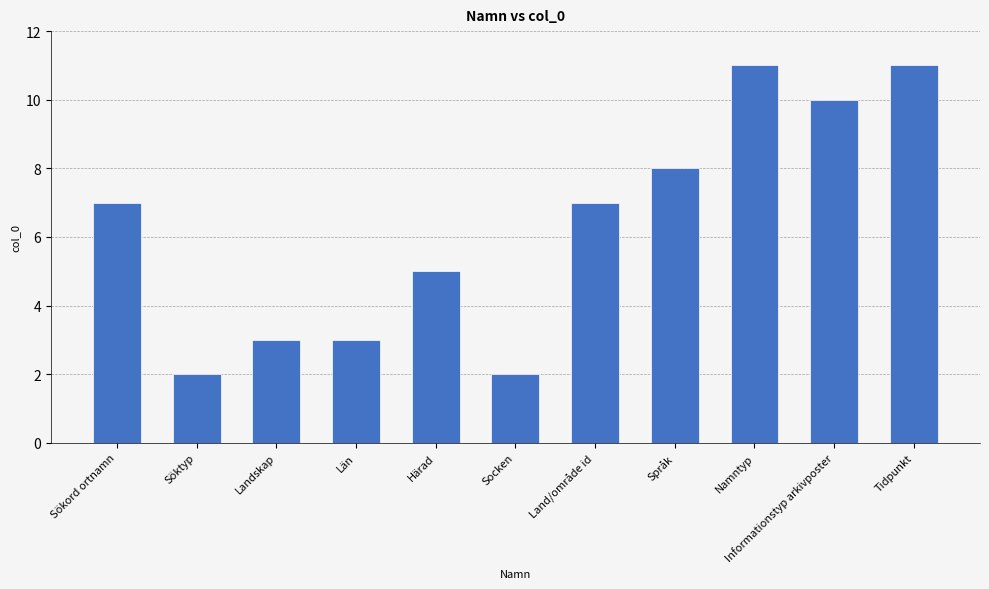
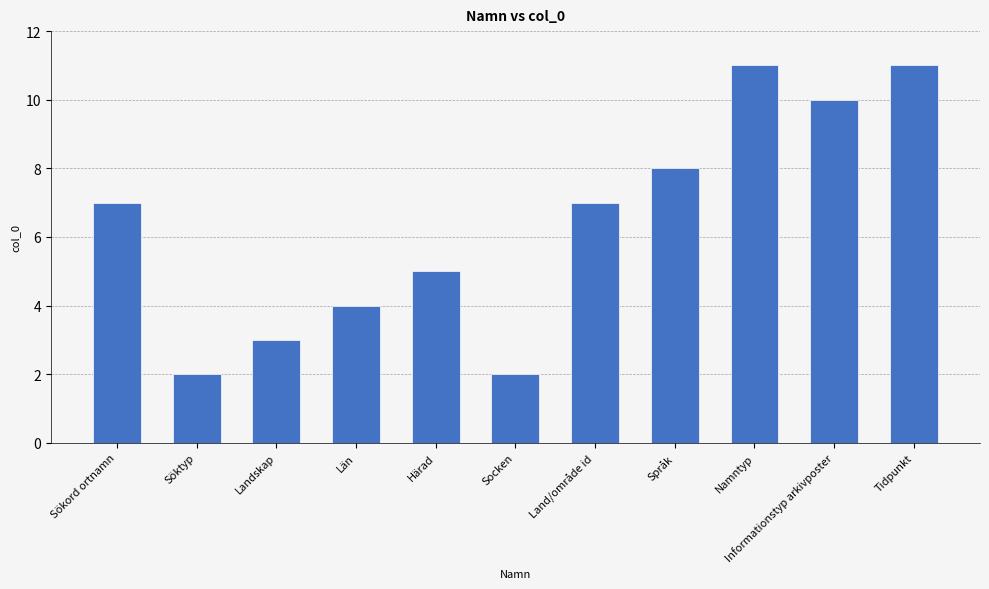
  {
    "Sökord ortnamn": 7,
    "Söktyp": 2,
    "Landskap": 3,
-   "Län": 3,
+   "Län": 4,
    "Härad": 5,
    "Socken": 2,
    "Land/område id": 7,
    "Språk": 8,
    "Namntyp": 11,
    "Informationstyp arkivposter": 10,
    "Tidpunkt": 11
  }
